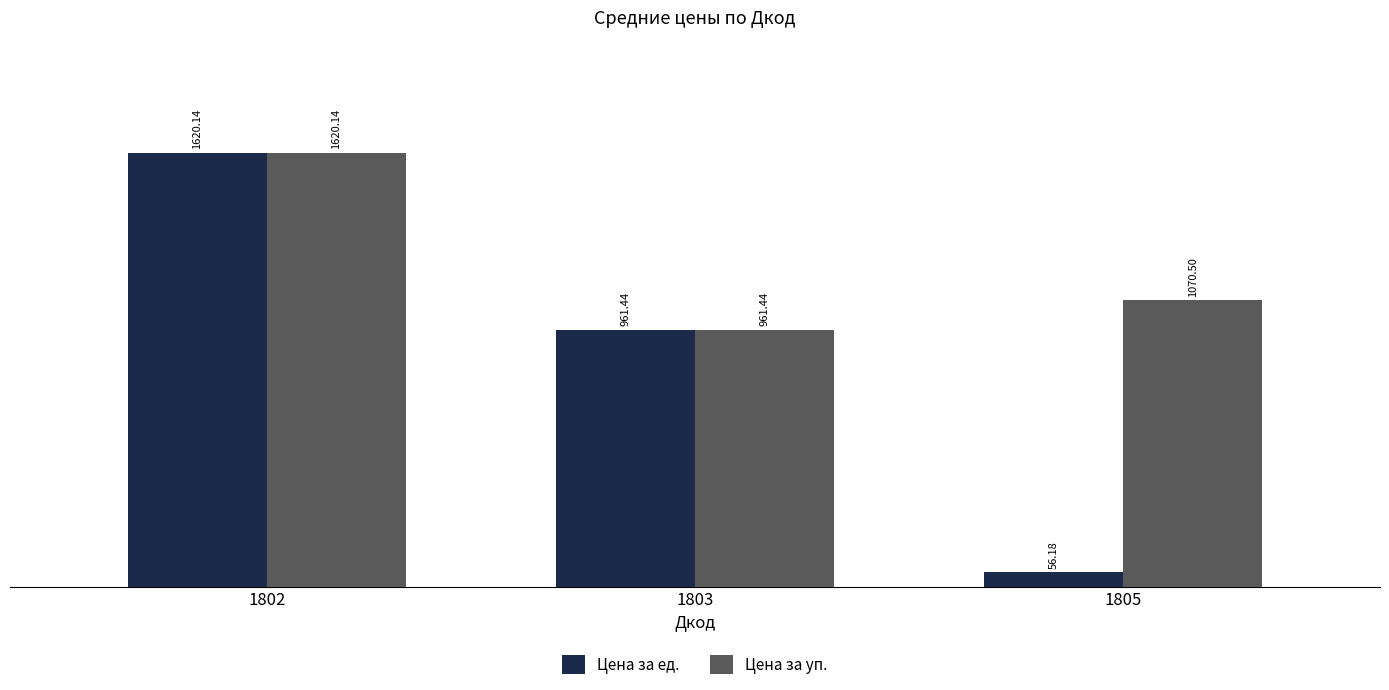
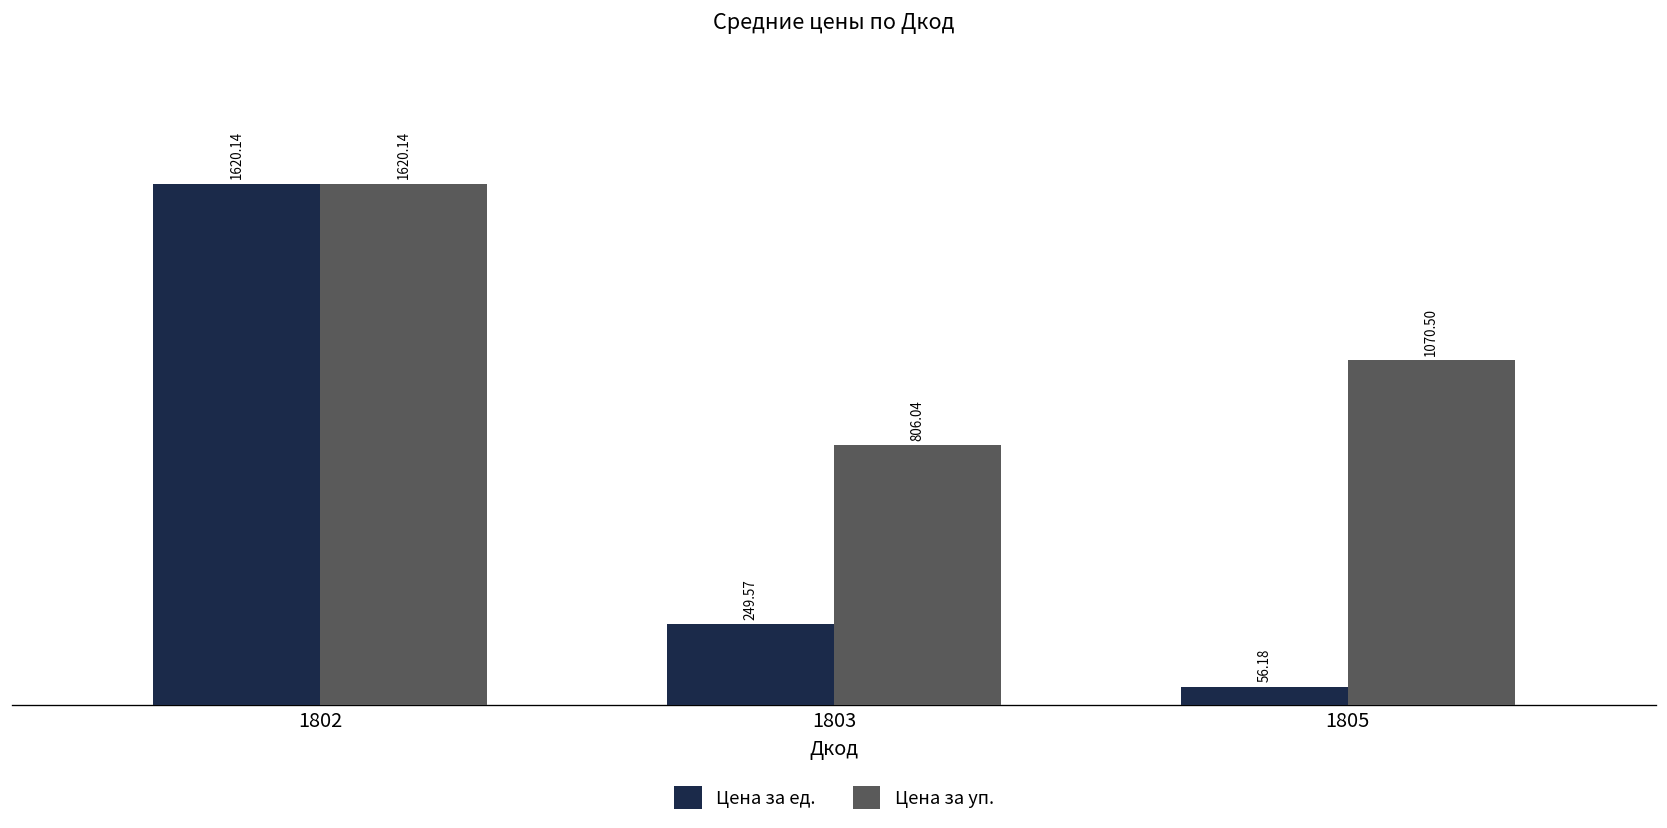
  {
    "Цена за ед.": {
      "1802": 1620.14,
-     "1803": 961.44,
+     "1803": 249.57,
      "1805": 56.18
    },
    "Цена за уп.": {
      "1802": 1620.14,
-     "1803": 961.44,
+     "1803": 806.04,
      "1805": 1070.50
    }
  }
